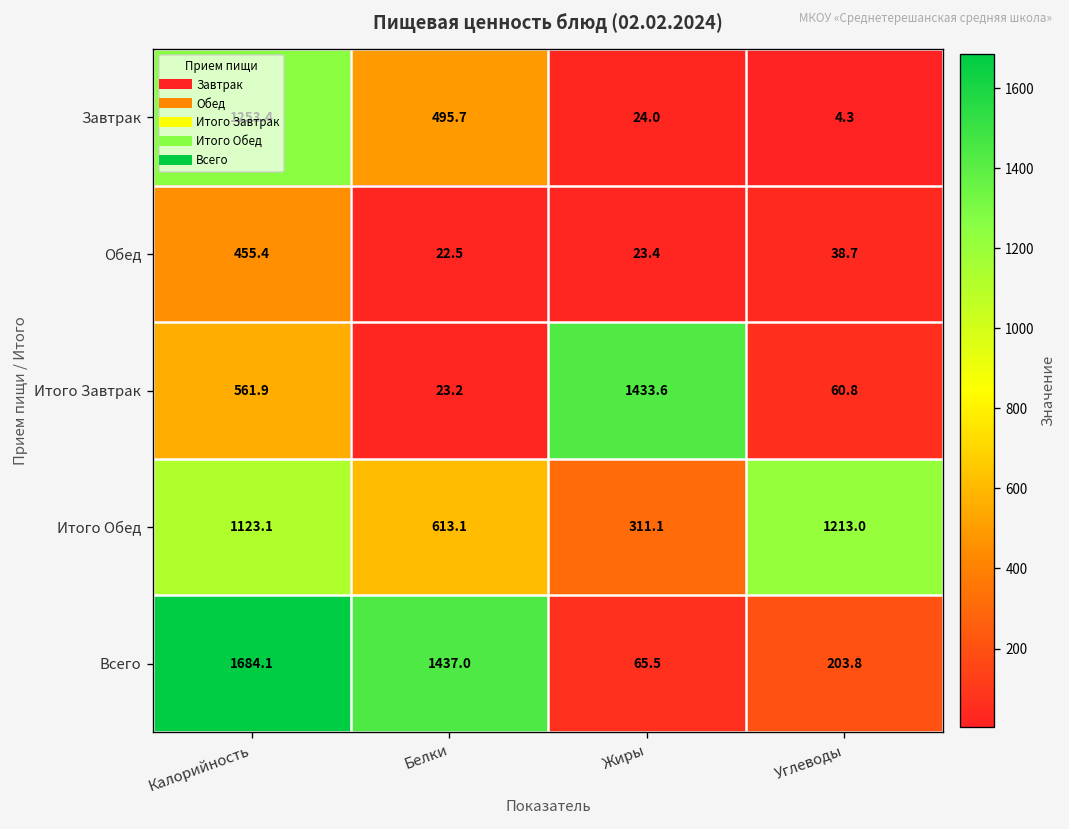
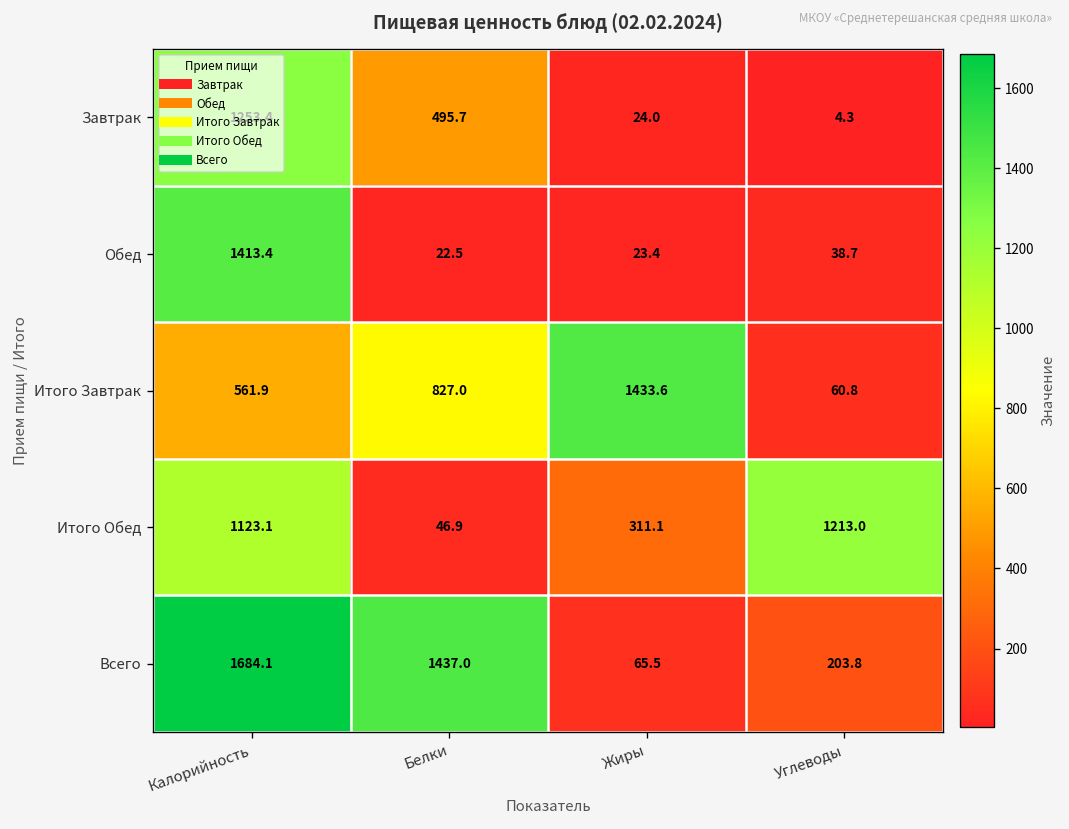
  {
    "Завтрак": {
      "Белки": 495.7,
      "Жиры": 24.0,
      "Углеводы": 4.3
    },
    "Обед": {
-     "Калорийность": 455.4,
+     "Калорийность": 1413.4,
      "Белки": 22.5,
      "Жиры": 23.4,
      "Углеводы": 38.7
    },
    "Итого Завтрак": {
      "Калорийность": 561.9,
-     "Белки": 23.2,
+     "Белки": 827.0,
      "Жиры": 1433.6,
      "Углеводы": 60.8
    },
    "Итого Обед": {
      "Калорийность": 1123.1,
-     "Белки": 613.1,
+     "Белки": 46.9,
      "Жиры": 311.1,
      "Углеводы": 1213.0
    },
    "Всего": {
      "Калорийность": 1684.1,
      "Белки": 1437.0,
      "Жиры": 65.5,
      "Углеводы": 203.8
    }
  }
